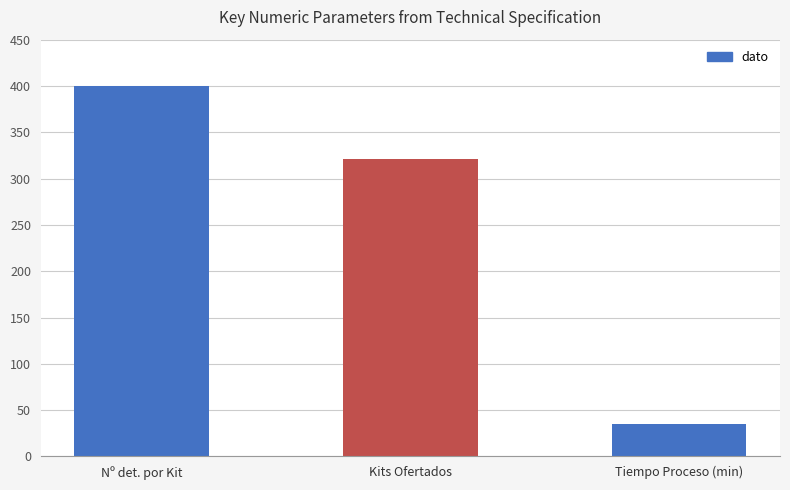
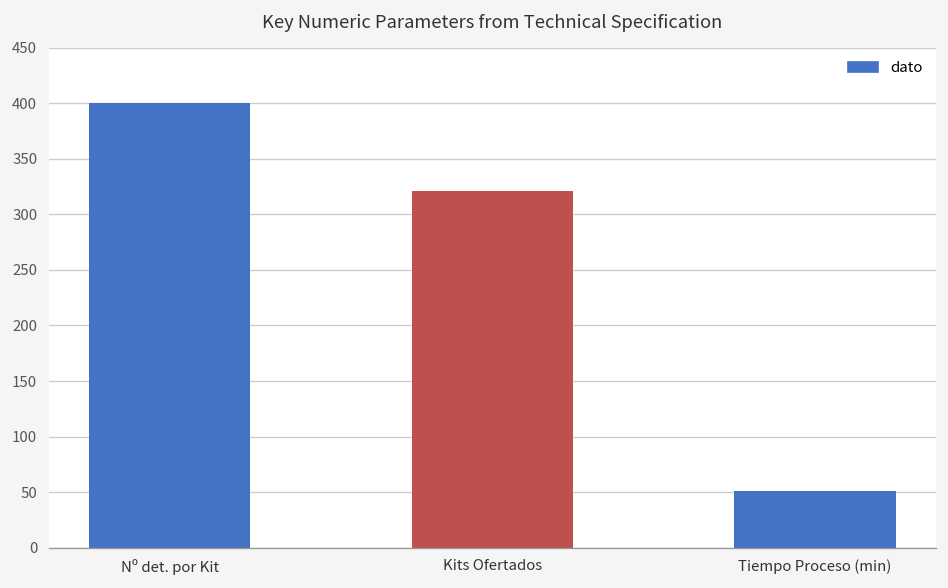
  {
    "Nº det. por Kit": 400,
    "Kits Ofertados": 320,
-   "Tiempo Proceso (min)": 40
+   "Tiempo Proceso (min)": 50
  }
